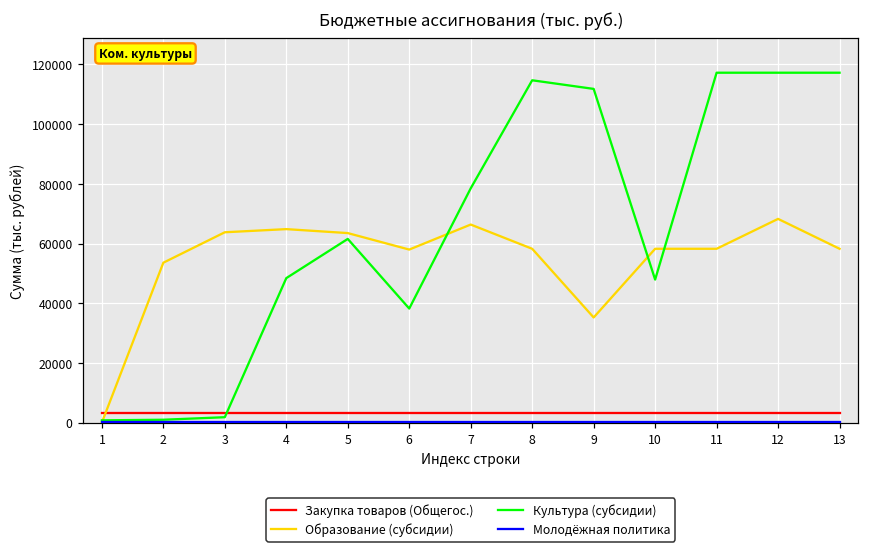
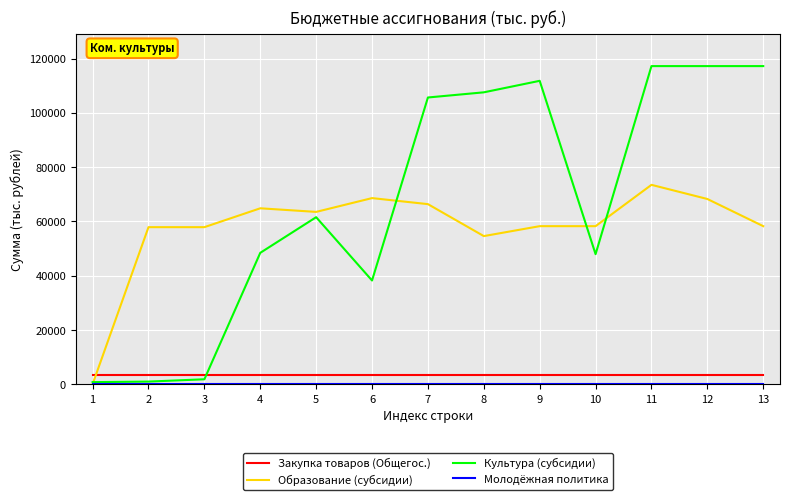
  {
    "Закупка товаров (Общегос.)": {
      "1": 3000,
      "2": 3000,
      "3": 3000,
      "4": 3000,
      "5": 3000,
      "6": 3000,
      "7": 3000,
      "8": 3000,
      "9": 3000,
      "10": 3000,
      "11": 3000,
      "12": 3000,
      "13": 3000
    },
    "Образование (субсидии)": {
-     "2": 54000,
-     "3": 64000,
+     "2": 58000,
+     "3": 58000,
      "4": 65000,
      "5": 64000,
-     "6": 58000,
+     "6": 69000,
      "7": 66000,
-     "8": 58000,
-     "9": 35000,
+     "8": 55000,
+     "9": 58000,
      "10": 58000,
-     "11": 58000,
+     "11": 73000,
      "12": 68000,
      "13": 58000
    },
    "Культура (субсидии)": {
      "3": 2000,
      "4": 48000,
      "5": 62000,
      "6": 38000,
-     "7": 79000,
-     "8": 115000,
+     "7": 106000,
+     "8": 108000,
      "9": 112000,
      "10": 48000,
      "11": 117000,
      "12": 117000,
      "13": 117000
    },
    "Молодёжная политика": {
      "3": 0,
      "4": 0,
      "5": 0,
      "6": 0,
      "7": 0,
      "8": 0,
      "9": 0,
      "10": 0,
      "11": 0,
      "12": 0,
      "13": 0
    }
  }
